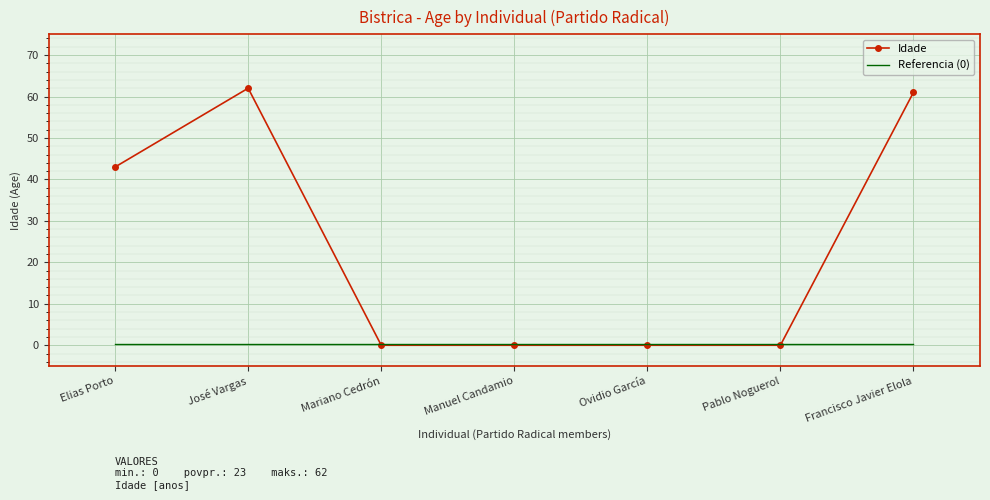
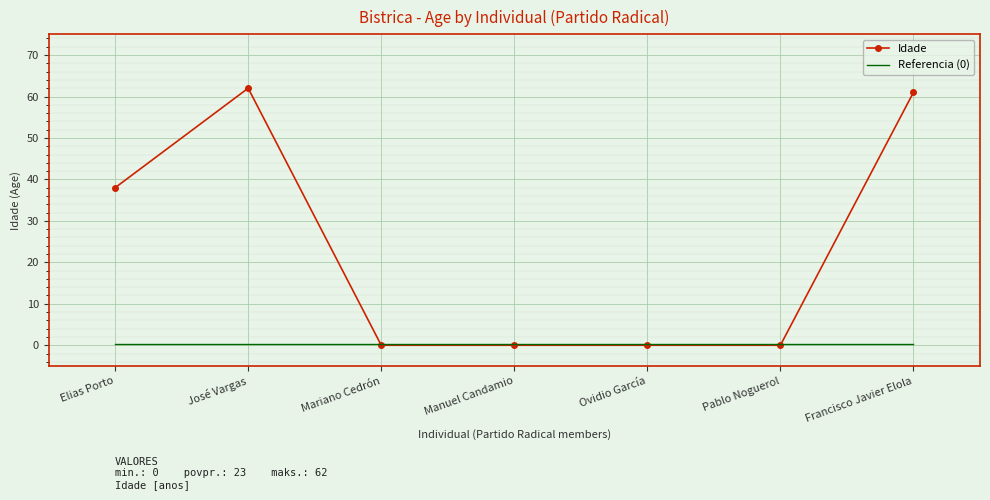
  {
    "Idade": {
-     "Elias Porto": 43,
+     "Elias Porto": 38,
      "José Vargas": 62,
      "Francisco Javier Elola": 61
    },
    "Referencia (0)": {
      "Elias Porto": 0,
      "José Vargas": 0,
      "Francisco Javier Elola": 0
    }
  }
